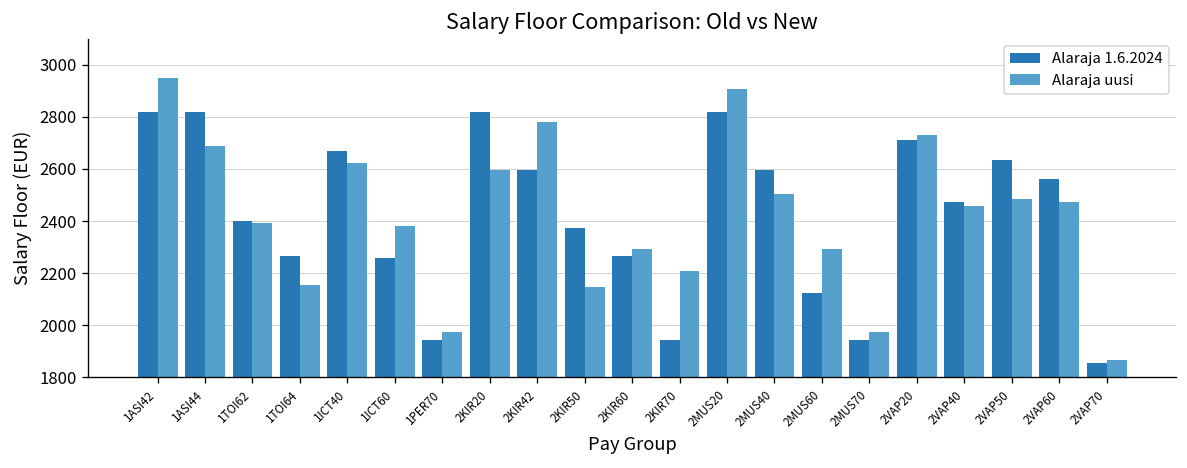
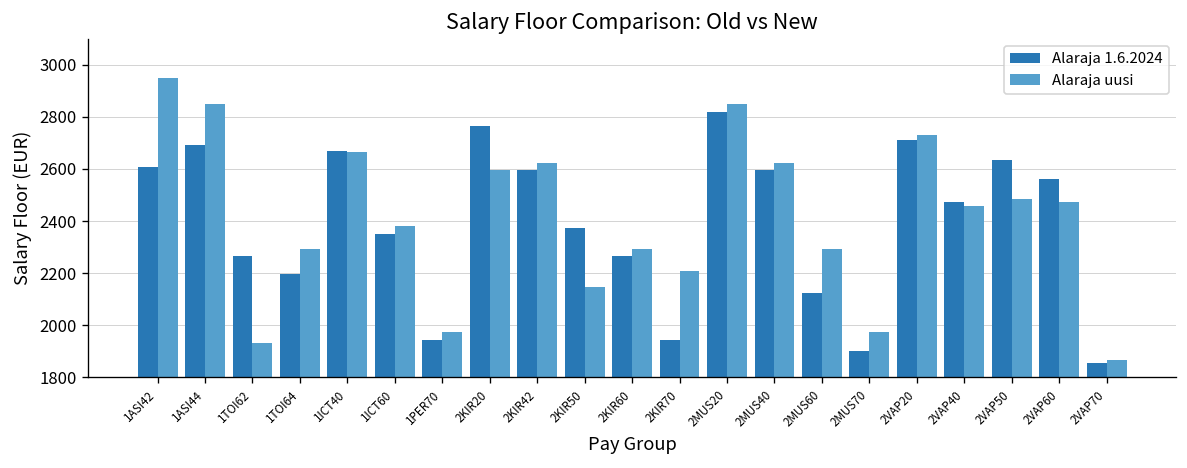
  {
    "Alaraja 1.6.2024": {
-     "1ASI42": 2820,
-     "1ASI44": 2820,
-     "1TOI62": 2400,
-     "1TOI64": 2260,
+     "1ASI42": 2610,
+     "1ASI44": 2690,
+     "1TOI62": 2260,
+     "1TOI64": 2200,
      "1ICT40": 2670,
-     "1ICT60": 2260,
+     "1ICT60": 2350,
      "1PER70": 1940,
-     "2KIR20": 2820,
+     "2KIR20": 2770,
      "2KIR42": 2590,
      "2KIR50": 2370,
      "2KIR60": 2260,
      "2KIR70": 1940,
      "2MUS20": 2820,
      "2MUS40": 2590,
      "2MUS60": 2120,
-     "2MUS70": 1940,
+     "2MUS70": 1900,
      "2VAP20": 2710,
      "2VAP40": 2470,
      "2VAP50": 2630,
      "2VAP60": 2560,
      "2VAP70": 1850
    },
    "Alaraja uusi": {
      "1ASI42": 2950,
-     "1ASI44": 2690,
-     "1TOI62": 2390,
-     "1TOI64": 2150,
-     "1ICT40": 2620,
+     "1ASI44": 2850,
+     "1TOI62": 1930,
+     "1TOI64": 2290,
+     "1ICT40": 2660,
      "1ICT60": 2380,
      "1PER70": 1970,
      "2KIR20": 2600,
-     "2KIR42": 2780,
+     "2KIR42": 2620,
      "2KIR50": 2150,
      "2KIR60": 2290,
      "2KIR70": 2210,
-     "2MUS20": 2910,
-     "2MUS40": 2500,
+     "2MUS20": 2850,
+     "2MUS40": 2620,
      "2MUS60": 2290,
      "2MUS70": 1970,
      "2VAP20": 2730,
      "2VAP40": 2460,
      "2VAP50": 2490,
      "2VAP60": 2470,
      "2VAP70": 1870
    }
  }
